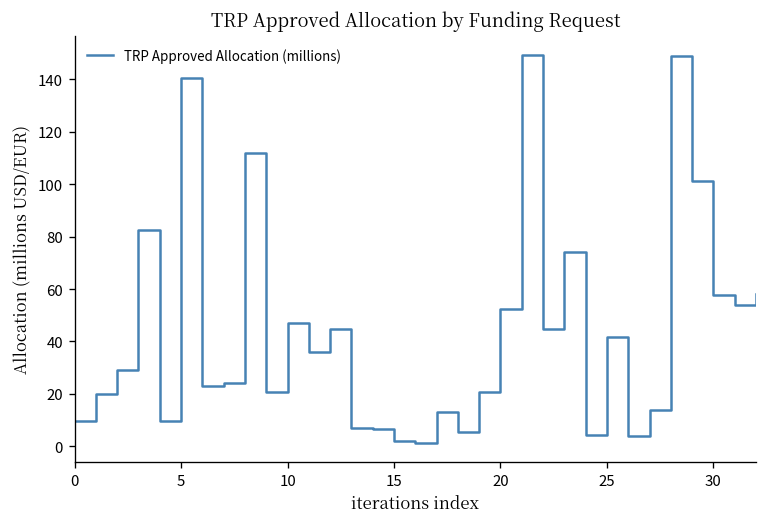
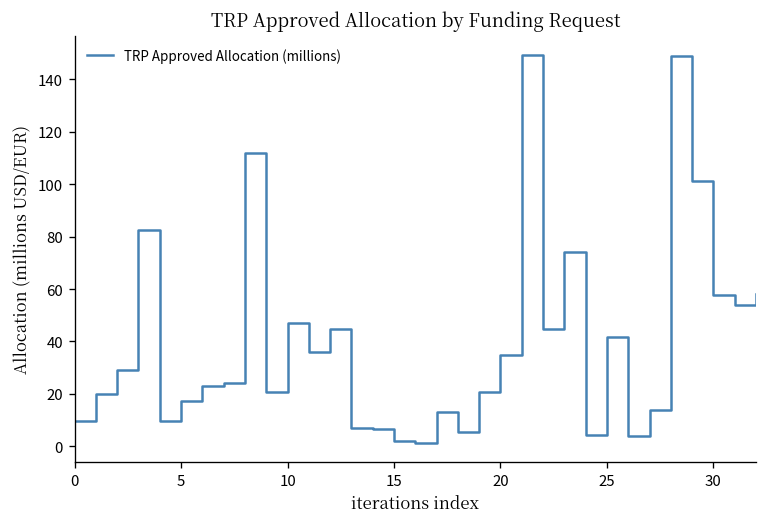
  {
    "0": 10,
-   "5": 140,
+   "5": 17,
    "10": 47,
    "15": 2,
-   "20": 52,
+   "20": 35,
    "25": 42,
    "30": 58
  }
